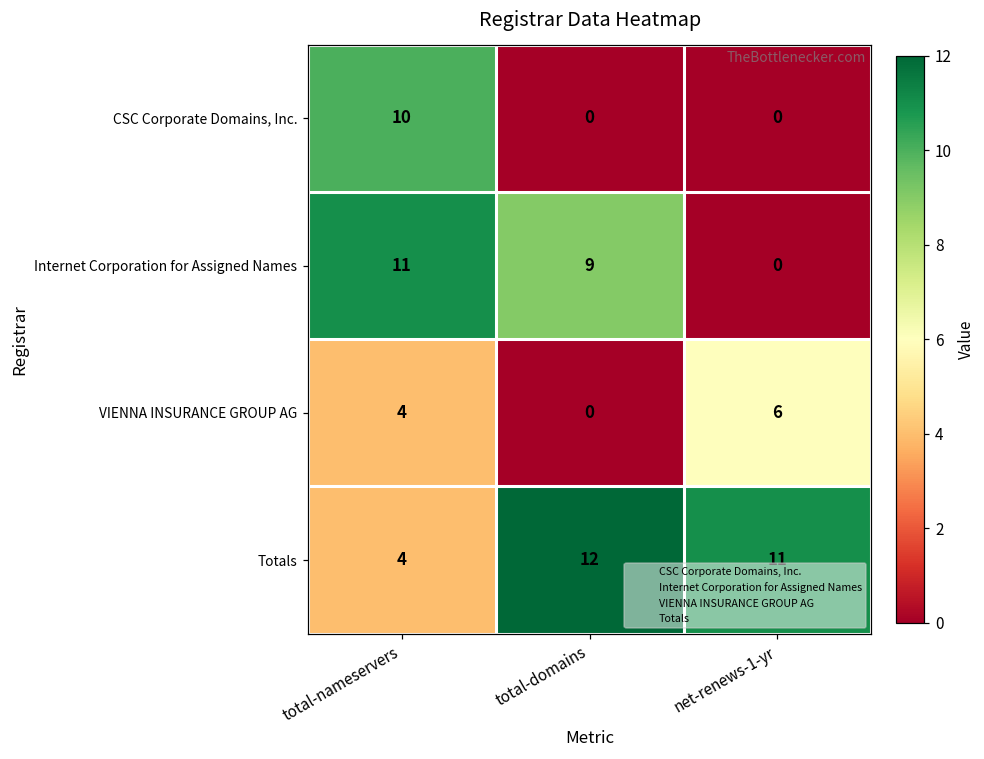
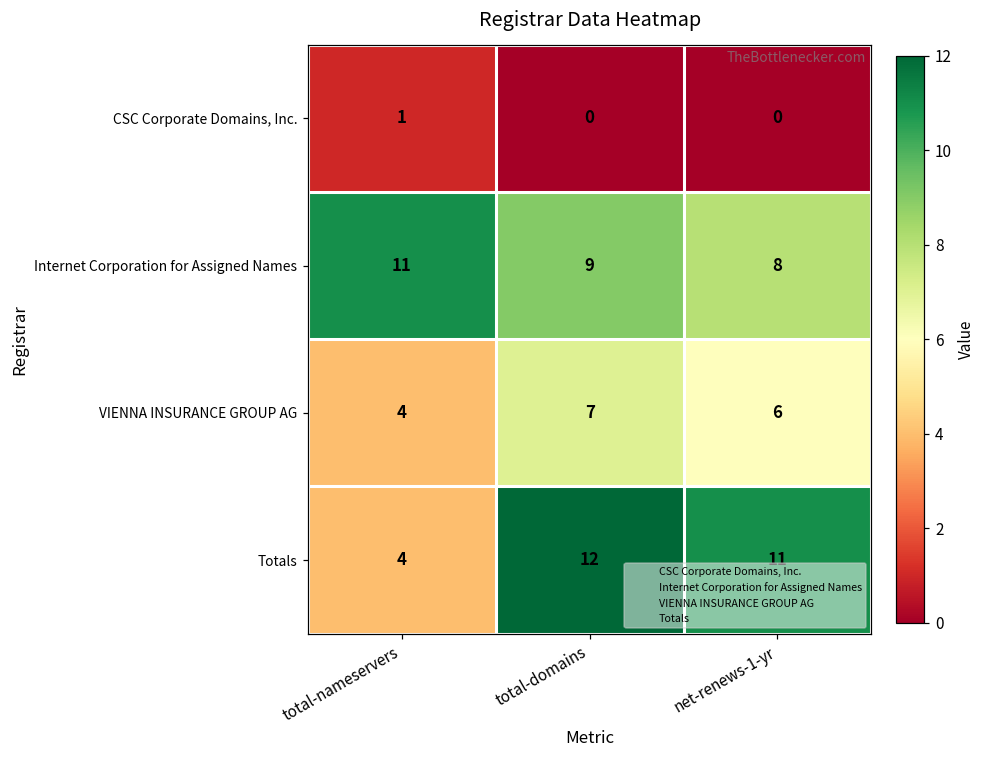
  {
    "CSC Corporate Domains, Inc.": {
-     "total-nameservers": 10,
+     "total-nameservers": 1,
      "total-domains": 0
    },
    "Internet Corporation for Assigned Names": {
      "total-nameservers": 11,
      "total-domains": 9,
-     "net-renews-1-yr": 0
+     "net-renews-1-yr": 8
    },
    "VIENNA INSURANCE GROUP AG": {
      "total-nameservers": 4,
-     "total-domains": 0,
+     "total-domains": 7,
      "net-renews-1-yr": 6
    },
    "Totals": {
      "total-nameservers": 4,
      "total-domains": 12
    }
  }
